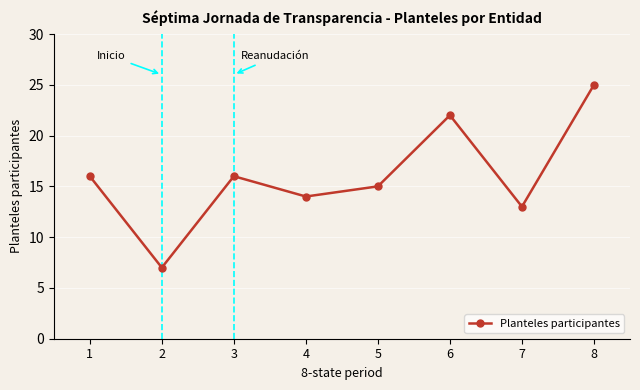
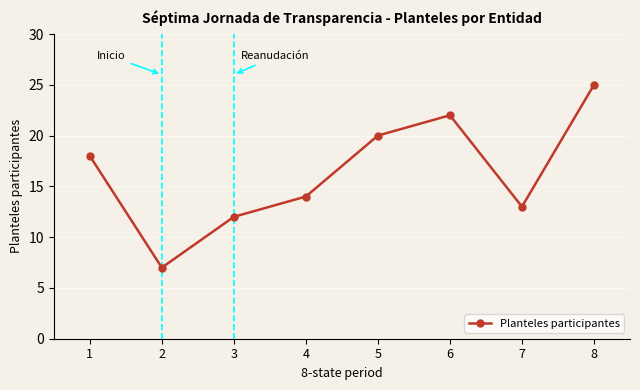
  {
-   "1": 16,
+   "1": 18,
    "2": 7,
-   "3": 16,
+   "3": 12,
    "4": 14,
-   "5": 15,
+   "5": 20,
    "6": 22,
    "7": 13,
    "8": 25
  }
